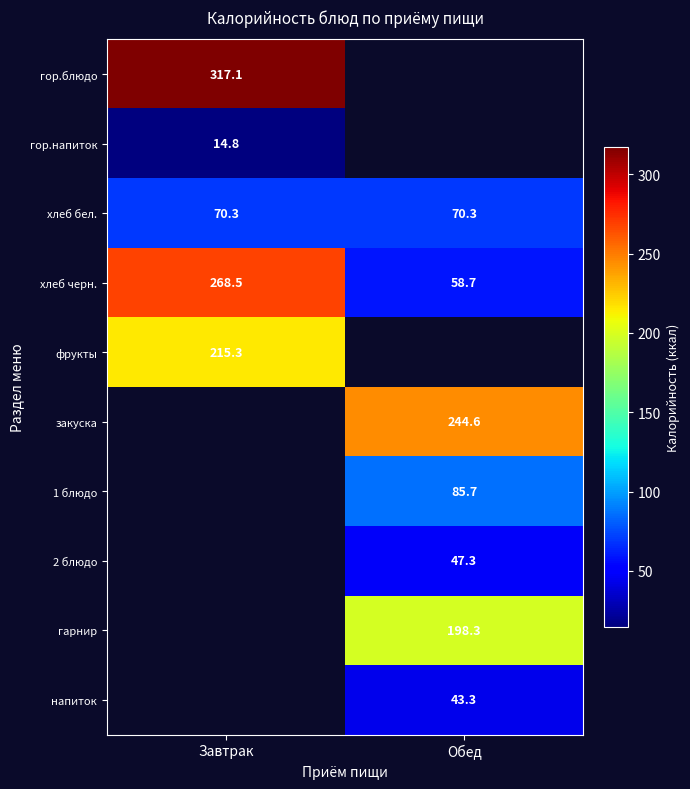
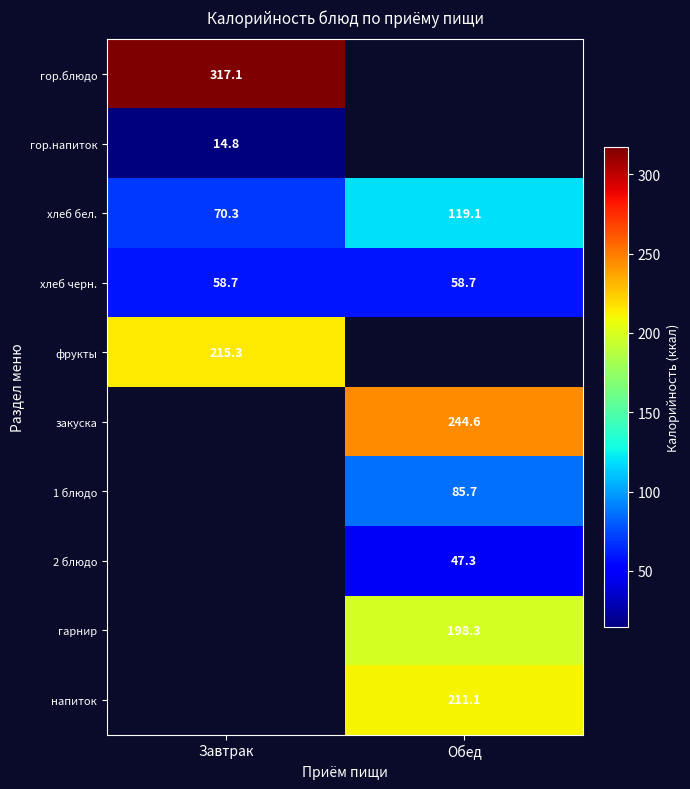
  {
    "гор.блюдо": {
      "Завтрак": 317.1
    },
    "гор.напиток": {
      "Завтрак": 14.8
    },
    "хлеб бел.": {
      "Завтрак": 70.3,
-     "Обед": 70.3
+     "Обед": 119.1
    },
    "хлеб черн.": {
-     "Завтрак": 268.5,
+     "Завтрак": 58.7,
      "Обед": 58.7
    },
    "фрукты": {
      "Завтрак": 215.3
    },
    "закуска": {
      "Обед": 244.6
    },
    "1 блюдо": {
      "Обед": 85.7
    },
    "2 блюдо": {
      "Обед": 47.3
    },
    "гарнир": {
      "Обед": 198.3
    },
    "напиток": {
-     "Обед": 43.3
+     "Обед": 211.1
    }
  }
